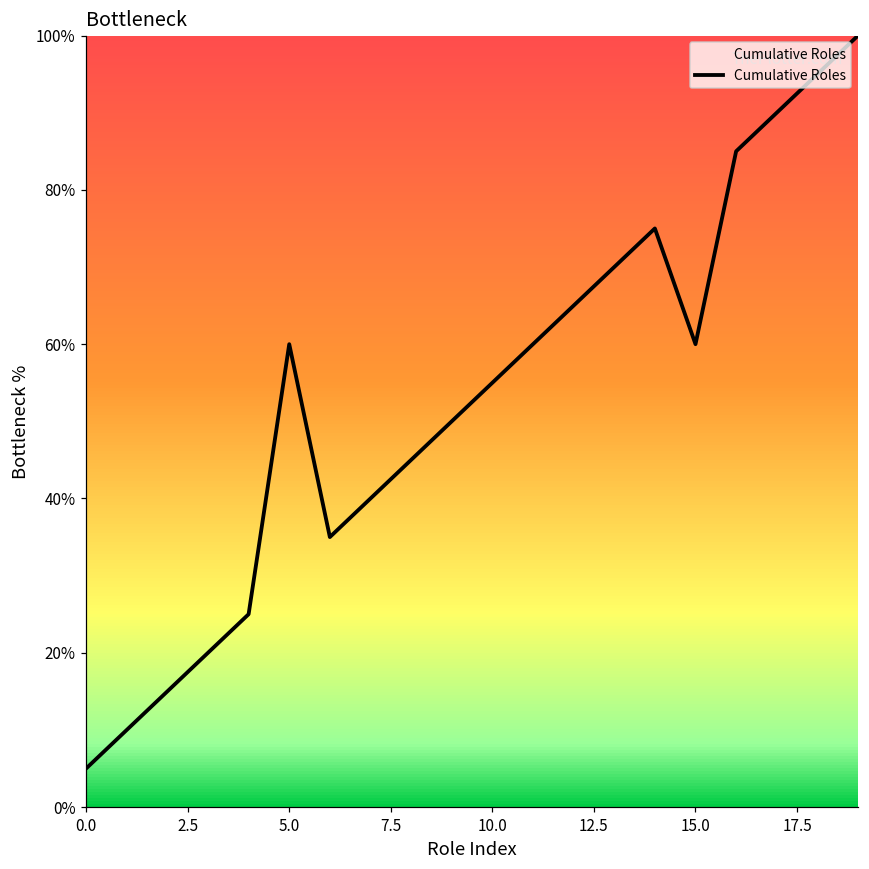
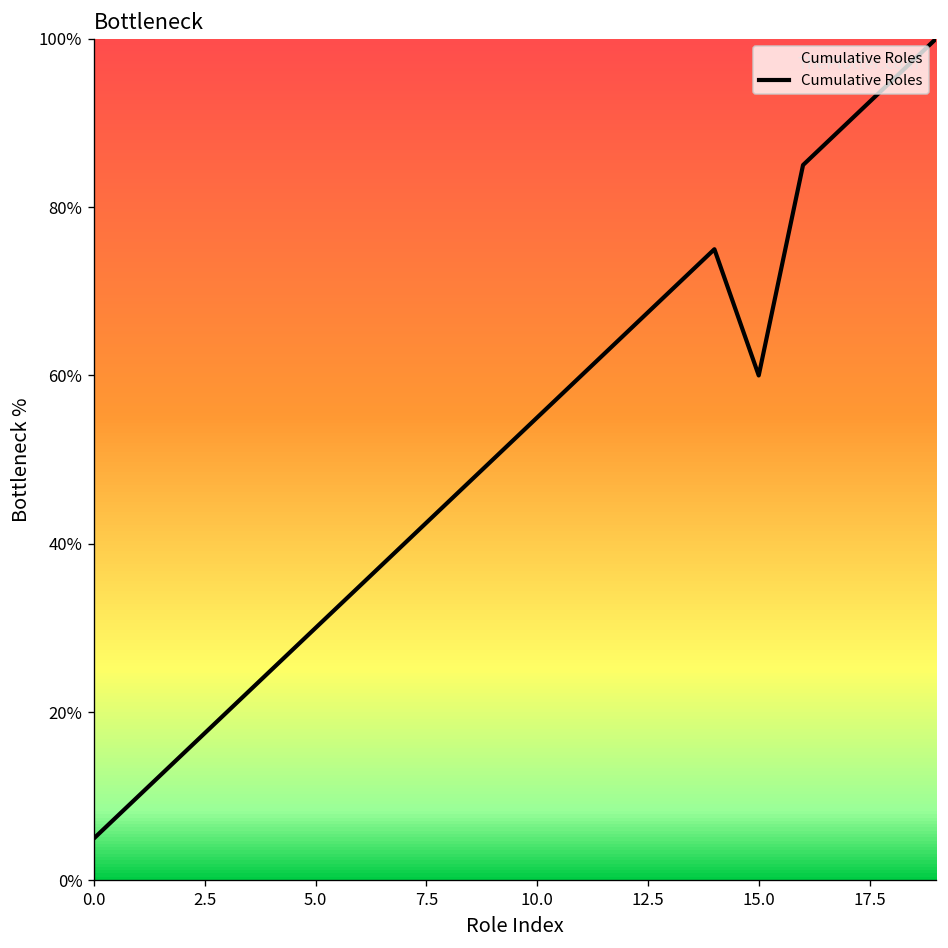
  {
    "0.0": "5%",
-   "5.0": "60%",
+   "5.0": "30%",
    "10.0": "55%",
    "15.0": "60%"
  }
